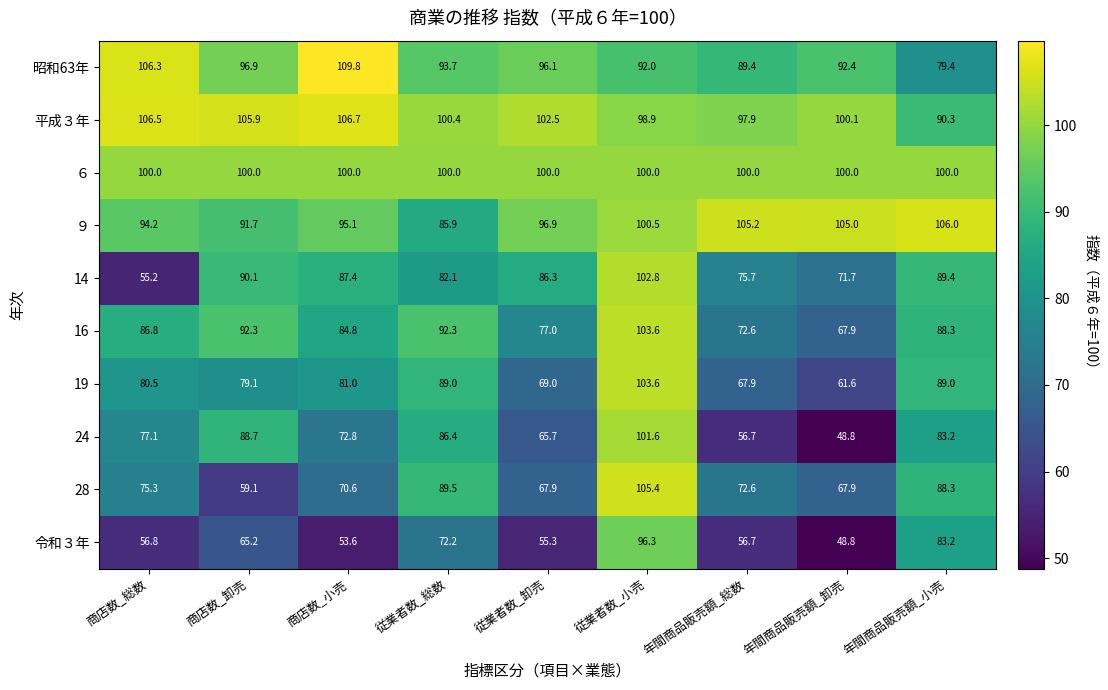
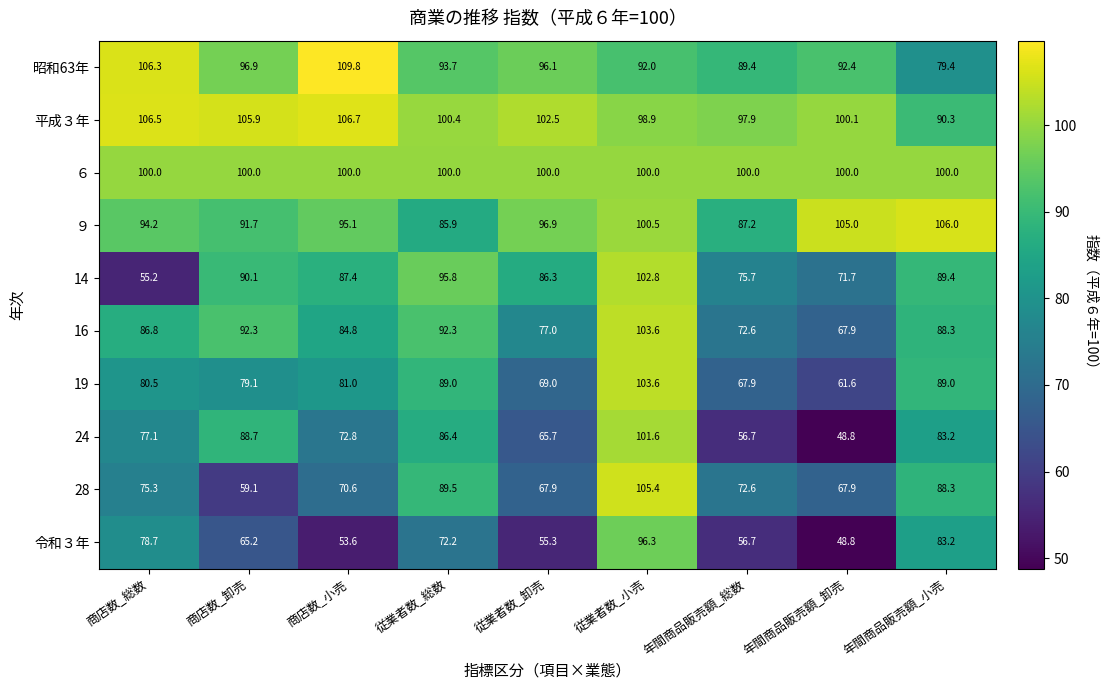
  {
    "昭和63年": {
      "商店数_総数": 106.3,
      "商店数_卸売": 96.9,
      "商店数_小売": 109.8,
      "従業者数_総数": 93.7,
      "従業者数_卸売": 96.1,
      "従業者数_小売": 92.0,
      "年間商品販売額_総数": 89.4,
      "年間商品販売額_卸売": 92.4,
      "年間商品販売額_小売": 79.4
    },
    "平成３年": {
      "商店数_総数": 106.5,
      "商店数_卸売": 105.9,
      "商店数_小売": 106.7,
      "従業者数_総数": 100.4,
      "従業者数_卸売": 102.5,
      "従業者数_小売": 98.9,
      "年間商品販売額_総数": 97.9,
      "年間商品販売額_卸売": 100.1,
      "年間商品販売額_小売": 90.3
    },
    "６": {
      "商店数_総数": 100.0,
      "商店数_卸売": 100.0,
      "商店数_小売": 100.0,
      "従業者数_総数": 100.0,
      "従業者数_卸売": 100.0,
      "従業者数_小売": 100.0,
      "年間商品販売額_総数": 100.0,
      "年間商品販売額_卸売": 100.0,
      "年間商品販売額_小売": 100.0
    },
    "９": {
      "商店数_総数": 94.2,
      "商店数_卸売": 91.7,
      "商店数_小売": 95.1,
      "従業者数_総数": 85.9,
      "従業者数_卸売": 96.9,
      "従業者数_小売": 100.5,
-     "年間商品販売額_総数": 105.2,
+     "年間商品販売額_総数": 87.2,
      "年間商品販売額_卸売": 105.0,
      "年間商品販売額_小売": 106.0
    },
    "14": {
      "商店数_総数": 55.2,
      "商店数_卸売": 90.1,
      "商店数_小売": 87.4,
-     "従業者数_総数": 82.1,
+     "従業者数_総数": 95.8,
      "従業者数_卸売": 86.3,
      "従業者数_小売": 102.8,
      "年間商品販売額_総数": 75.7,
      "年間商品販売額_卸売": 71.7,
      "年間商品販売額_小売": 89.4
    },
    "16": {
      "商店数_総数": 86.8,
      "商店数_卸売": 92.3,
      "商店数_小売": 84.8,
      "従業者数_総数": 92.3,
      "従業者数_卸売": 77.0,
      "従業者数_小売": 103.6,
      "年間商品販売額_総数": 72.6,
      "年間商品販売額_卸売": 67.9,
      "年間商品販売額_小売": 88.3
    },
    "19": {
      "商店数_総数": 80.5,
      "商店数_卸売": 79.1,
      "商店数_小売": 81.0,
      "従業者数_総数": 89.0,
      "従業者数_卸売": 69.0,
      "従業者数_小売": 103.6,
      "年間商品販売額_総数": 67.9,
      "年間商品販売額_卸売": 61.6,
      "年間商品販売額_小売": 89.0
    },
    "24": {
      "商店数_総数": 77.1,
      "商店数_卸売": 88.7,
      "商店数_小売": 72.8,
      "従業者数_総数": 86.4,
      "従業者数_卸売": 65.7,
      "従業者数_小売": 101.6,
      "年間商品販売額_総数": 56.7,
      "年間商品販売額_卸売": 48.8,
      "年間商品販売額_小売": 83.2
    },
    "28": {
      "商店数_総数": 75.3,
      "商店数_卸売": 59.1,
      "商店数_小売": 70.6,
      "従業者数_総数": 89.5,
      "従業者数_卸売": 67.9,
      "従業者数_小売": 105.4,
      "年間商品販売額_総数": 72.6,
      "年間商品販売額_卸売": 67.9,
      "年間商品販売額_小売": 88.3
    },
    "令和３年": {
-     "商店数_総数": 56.8,
+     "商店数_総数": 78.7,
      "商店数_卸売": 65.2,
      "商店数_小売": 53.6,
      "従業者数_総数": 72.2,
      "従業者数_卸売": 55.3,
      "従業者数_小売": 96.3,
      "年間商品販売額_総数": 56.7,
      "年間商品販売額_卸売": 48.8,
      "年間商品販売額_小売": 83.2
    }
  }
